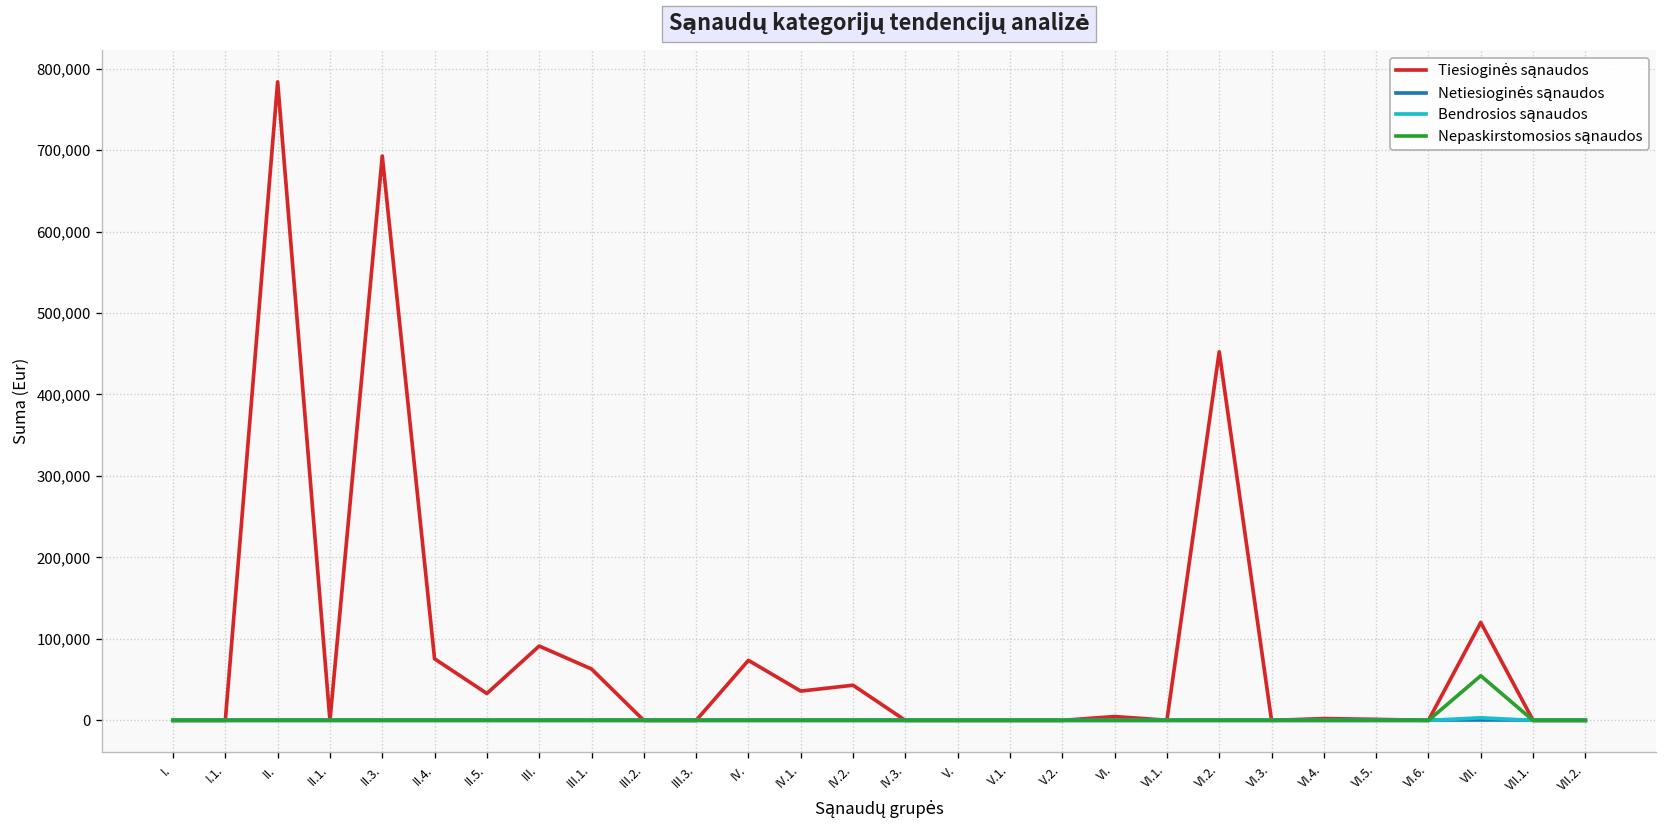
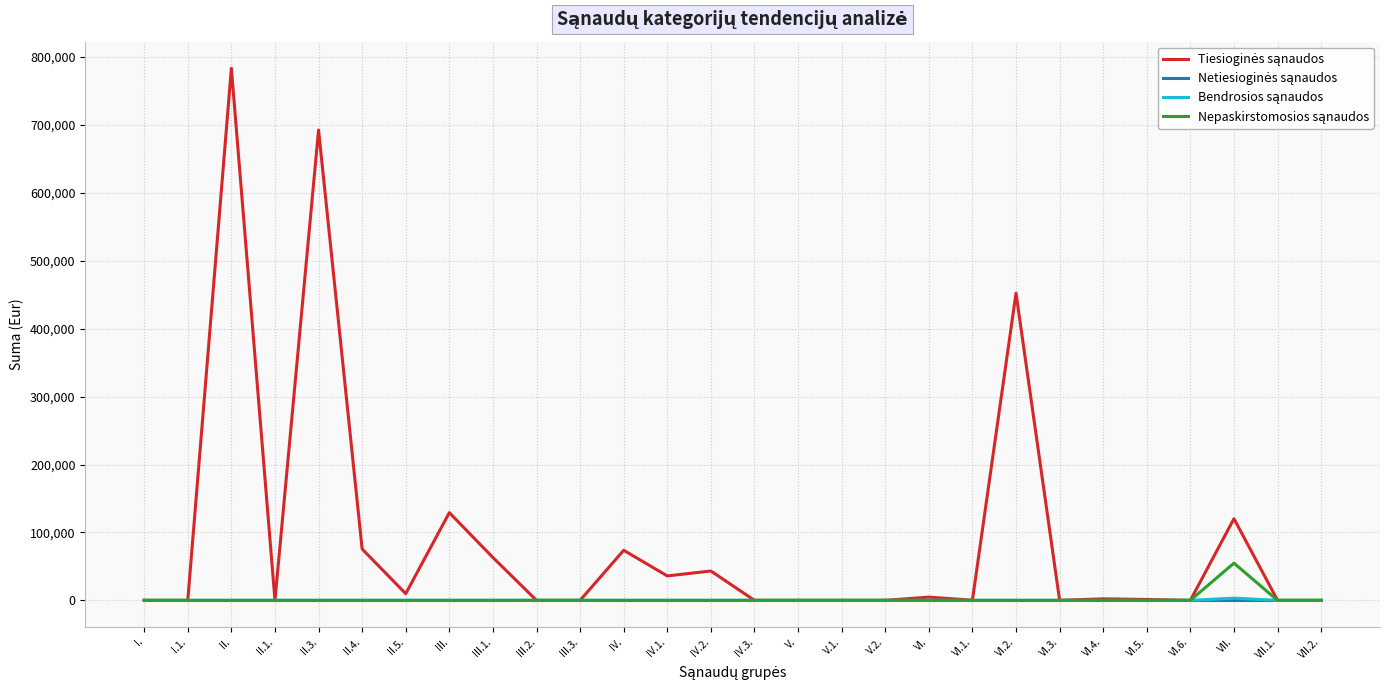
  {
    "Tiesioginės sąnaudos": {
      "II.": "780,000",
      "II.3.": "690,000",
      "II.4.": "80,000",
-     "II.5.": "30,000",
-     "III.": "90,000",
+     "II.5.": "10,000",
+     "III.": "130,000",
      "III.1.": "60,000",
      "IV.": "70,000",
      "IV.1.": "40,000",
      "IV.2.": "40,000",
      "VI.": "0",
      "VI.2.": "450,000",
      "VII.": "120,000"
    },
    "Nepaskirstomosios sąnaudos": {
      "VII.": "50,000"
    }
  }
